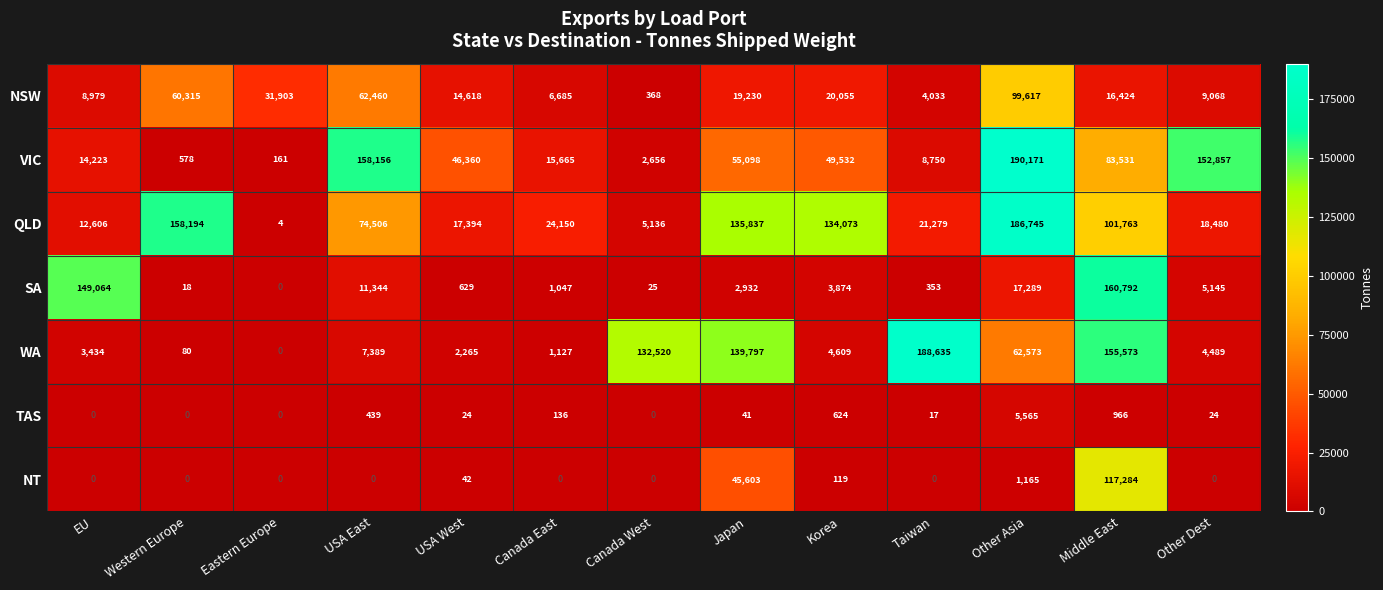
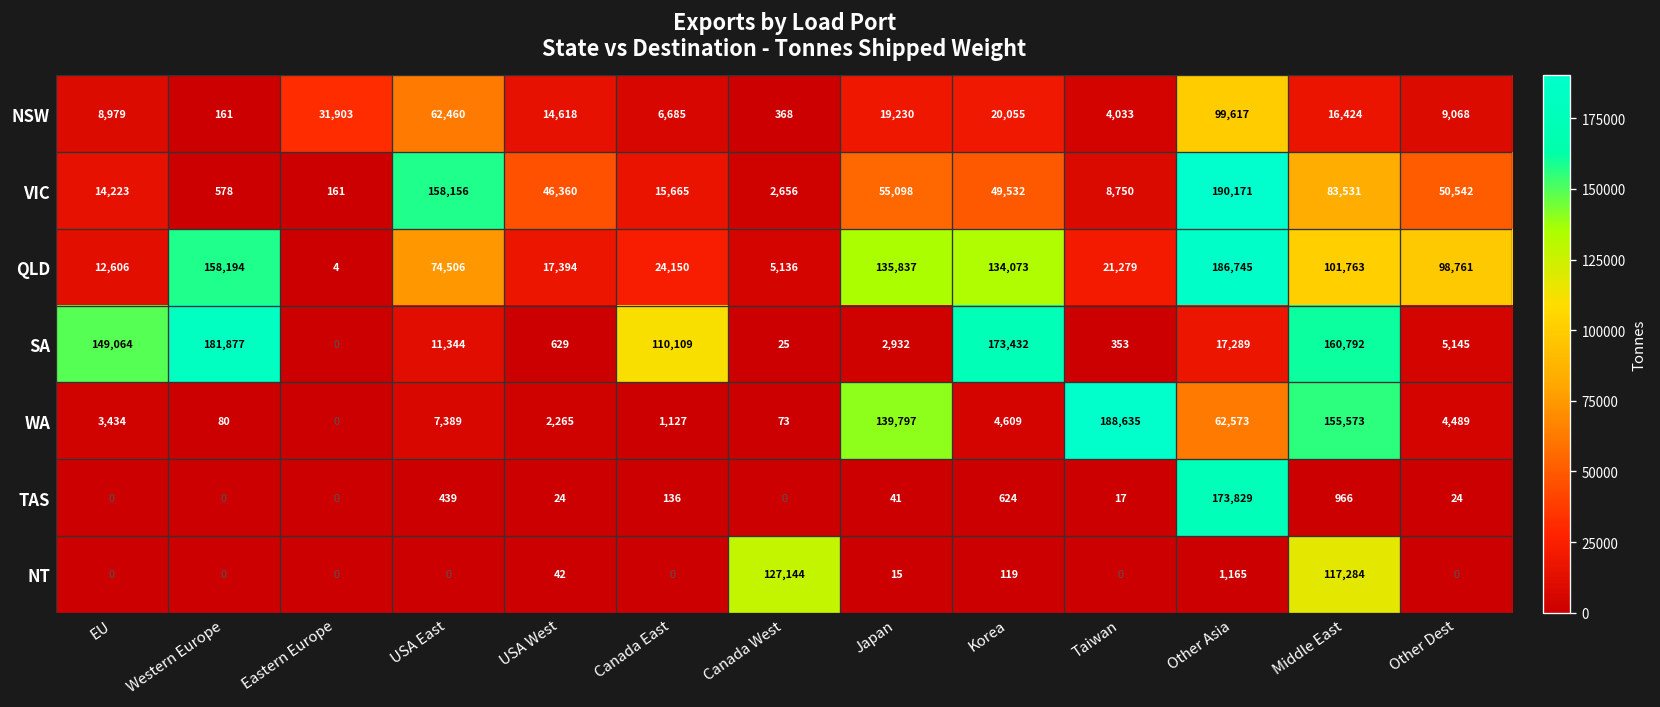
  {
    "NSW": {
      "EU": "8,979",
-     "Western Europe": "60,315",
+     "Western Europe": "161",
      "Eastern Europe": "31,903",
      "USA East": "62,460",
      "USA West": "14,618",
      "Canada East": "6,685",
      "Canada West": "368",
      "Japan": "19,230",
      "Korea": "20,055",
      "Taiwan": "4,033",
      "Other Asia": "99,617",
      "Middle East": "16,424",
      "Other Dest": "9,068"
    },
    "VIC": {
      "EU": "14,223",
      "Western Europe": "578",
      "Eastern Europe": "161",
      "USA East": "158,156",
      "USA West": "46,360",
      "Canada East": "15,665",
      "Canada West": "2,656",
      "Japan": "55,098",
      "Korea": "49,532",
      "Taiwan": "8,750",
      "Other Asia": "190,171",
      "Middle East": "83,531",
-     "Other Dest": "152,857"
+     "Other Dest": "50,542"
    },
    "QLD": {
      "EU": "12,606",
      "Western Europe": "158,194",
      "Eastern Europe": "4",
      "USA East": "74,506",
      "USA West": "17,394",
      "Canada East": "24,150",
      "Canada West": "5,136",
      "Japan": "135,837",
      "Korea": "134,073",
      "Taiwan": "21,279",
      "Other Asia": "186,745",
      "Middle East": "101,763",
-     "Other Dest": "18,480"
+     "Other Dest": "98,761"
    },
    "SA": {
      "EU": "149,064",
-     "Western Europe": "18",
+     "Western Europe": "181,877",
      "Eastern Europe": "0",
      "USA East": "11,344",
      "USA West": "629",
-     "Canada East": "1,047",
+     "Canada East": "110,109",
      "Canada West": "25",
      "Japan": "2,932",
-     "Korea": "3,874",
+     "Korea": "173,432",
      "Taiwan": "353",
      "Other Asia": "17,289",
      "Middle East": "160,792",
      "Other Dest": "5,145"
    },
    "WA": {
      "EU": "3,434",
      "Western Europe": "80",
      "Eastern Europe": "0",
      "USA East": "7,389",
      "USA West": "2,265",
      "Canada East": "1,127",
-     "Canada West": "132,520",
+     "Canada West": "73",
      "Japan": "139,797",
      "Korea": "4,609",
      "Taiwan": "188,635",
      "Other Asia": "62,573",
      "Middle East": "155,573",
      "Other Dest": "4,489"
    },
    "TAS": {
      "EU": "0",
      "Western Europe": "0",
      "Eastern Europe": "0",
      "USA East": "439",
      "USA West": "24",
      "Canada East": "136",
      "Canada West": "0",
      "Japan": "41",
      "Korea": "624",
      "Taiwan": "17",
-     "Other Asia": "5,565",
+     "Other Asia": "173,829",
      "Middle East": "966",
      "Other Dest": "24"
    },
    "NT": {
      "EU": "0",
      "Western Europe": "0",
      "Eastern Europe": "0",
      "USA East": "0",
      "USA West": "42",
      "Canada East": "0",
-     "Canada West": "0",
-     "Japan": "45,603",
+     "Canada West": "127,144",
+     "Japan": "15",
      "Korea": "119",
      "Taiwan": "0",
      "Other Asia": "1,165",
      "Middle East": "117,284",
      "Other Dest": "0"
    }
  }
